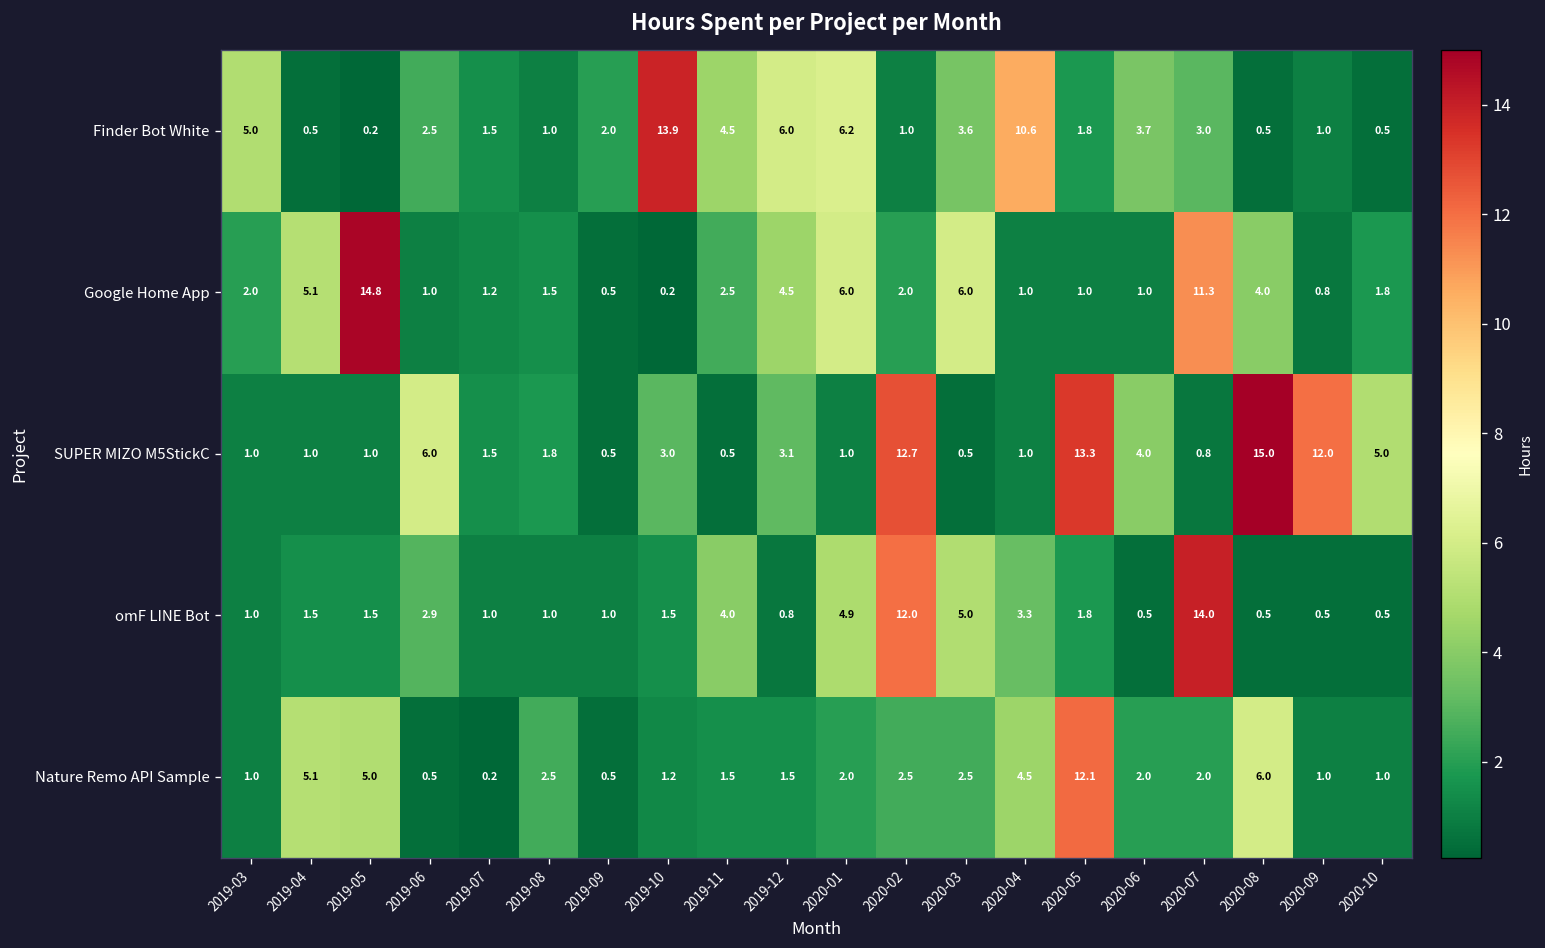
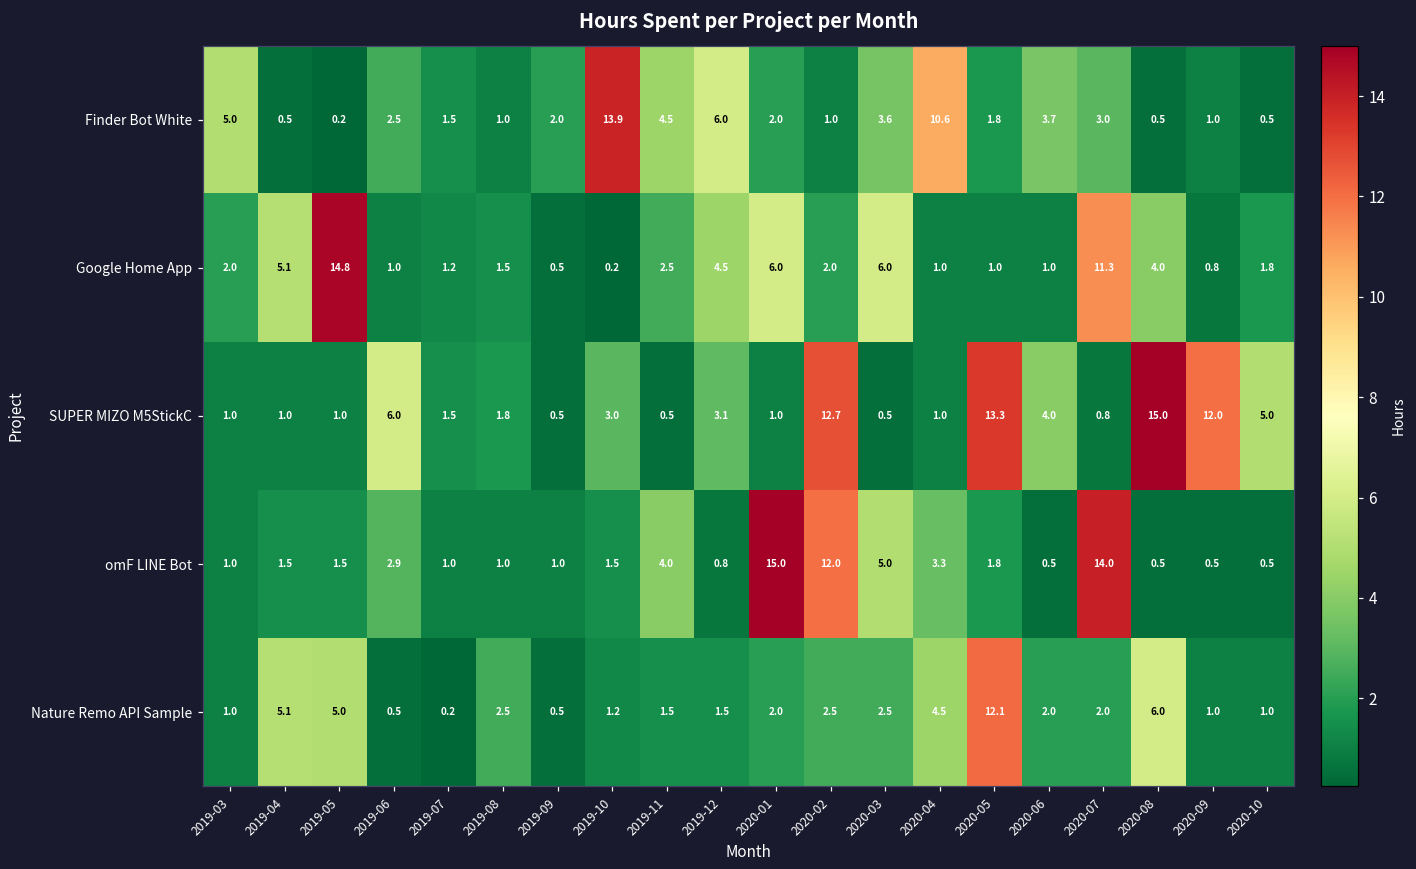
  {
    "Finder Bot White": {
      "2019-03": 5.0,
      "2019-04": 0.5,
      "2019-05": 0.2,
      "2019-06": 2.5,
      "2019-07": 1.5,
      "2019-08": 1.0,
      "2019-09": 2.0,
      "2019-10": 13.9,
      "2019-11": 4.5,
      "2019-12": 6.0,
-     "2020-01": 6.2,
+     "2020-01": 2.0,
      "2020-02": 1.0,
      "2020-03": 3.6,
      "2020-04": 10.6,
      "2020-05": 1.8,
      "2020-06": 3.7,
      "2020-07": 3.0,
      "2020-08": 0.5,
      "2020-09": 1.0,
      "2020-10": 0.5
    },
    "Google Home App": {
      "2019-03": 2.0,
      "2019-04": 5.1,
      "2019-05": 14.8,
      "2019-06": 1.0,
      "2019-07": 1.2,
      "2019-08": 1.5,
      "2019-09": 0.5,
      "2019-10": 0.2,
      "2019-11": 2.5,
      "2019-12": 4.5,
      "2020-01": 6.0,
      "2020-02": 2.0,
      "2020-03": 6.0,
      "2020-04": 1.0,
      "2020-05": 1.0,
      "2020-06": 1.0,
      "2020-07": 11.3,
      "2020-08": 4.0,
      "2020-09": 0.8,
      "2020-10": 1.8
    },
    "SUPER MIZO M5StickC": {
      "2019-03": 1.0,
      "2019-04": 1.0,
      "2019-05": 1.0,
      "2019-06": 6.0,
      "2019-07": 1.5,
      "2019-08": 1.8,
      "2019-09": 0.5,
      "2019-10": 3.0,
      "2019-11": 0.5,
      "2019-12": 3.1,
      "2020-01": 1.0,
      "2020-02": 12.7,
      "2020-03": 0.5,
      "2020-04": 1.0,
      "2020-05": 13.3,
      "2020-06": 4.0,
      "2020-07": 0.8,
      "2020-08": 15.0,
      "2020-09": 12.0,
      "2020-10": 5.0
    },
    "omF LINE Bot": {
      "2019-03": 1.0,
      "2019-04": 1.5,
      "2019-05": 1.5,
      "2019-06": 2.9,
      "2019-07": 1.0,
      "2019-08": 1.0,
      "2019-09": 1.0,
      "2019-10": 1.5,
      "2019-11": 4.0,
      "2019-12": 0.8,
-     "2020-01": 4.9,
+     "2020-01": 15.0,
      "2020-02": 12.0,
      "2020-03": 5.0,
      "2020-04": 3.3,
      "2020-05": 1.8,
      "2020-06": 0.5,
      "2020-07": 14.0,
      "2020-08": 0.5,
      "2020-09": 0.5,
      "2020-10": 0.5
    },
    "Nature Remo API Sample": {
      "2019-03": 1.0,
      "2019-04": 5.1,
      "2019-05": 5.0,
      "2019-06": 0.5,
      "2019-07": 0.2,
      "2019-08": 2.5,
      "2019-09": 0.5,
      "2019-10": 1.2,
      "2019-11": 1.5,
      "2019-12": 1.5,
      "2020-01": 2.0,
      "2020-02": 2.5,
      "2020-03": 2.5,
      "2020-04": 4.5,
      "2020-05": 12.1,
      "2020-06": 2.0,
      "2020-07": 2.0,
      "2020-08": 6.0,
      "2020-09": 1.0,
      "2020-10": 1.0
    }
  }
